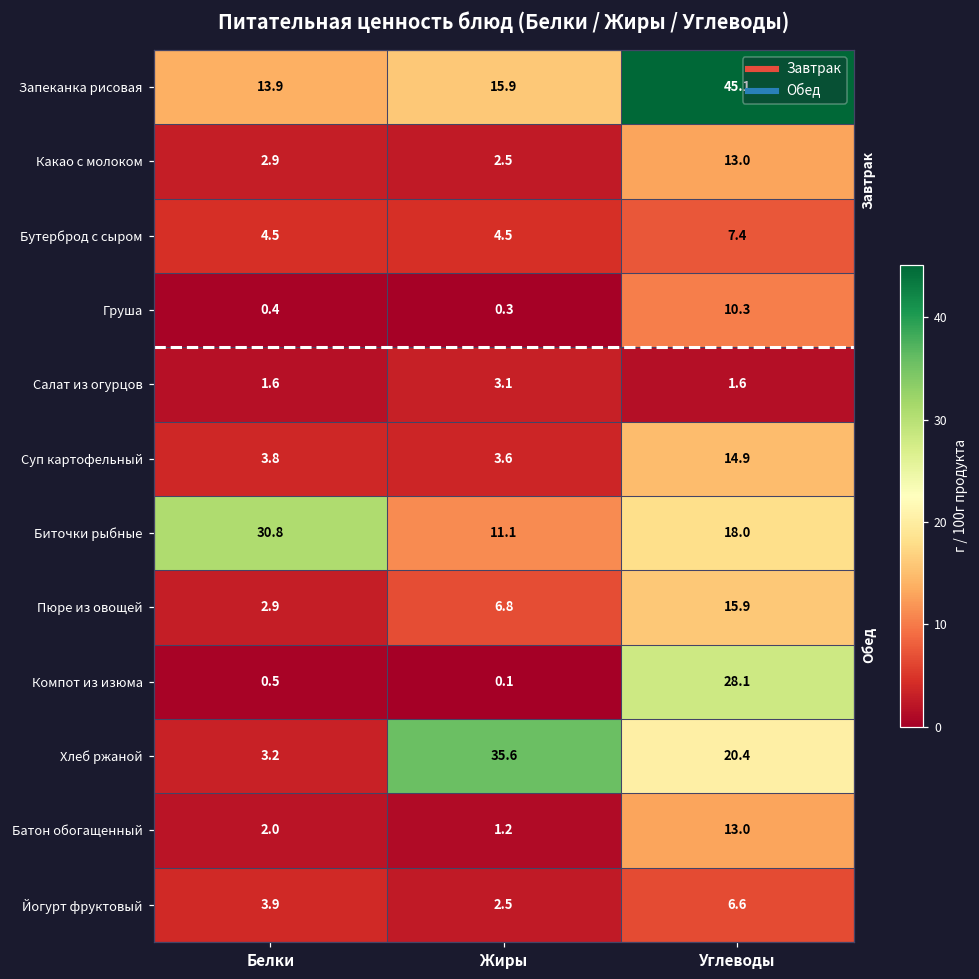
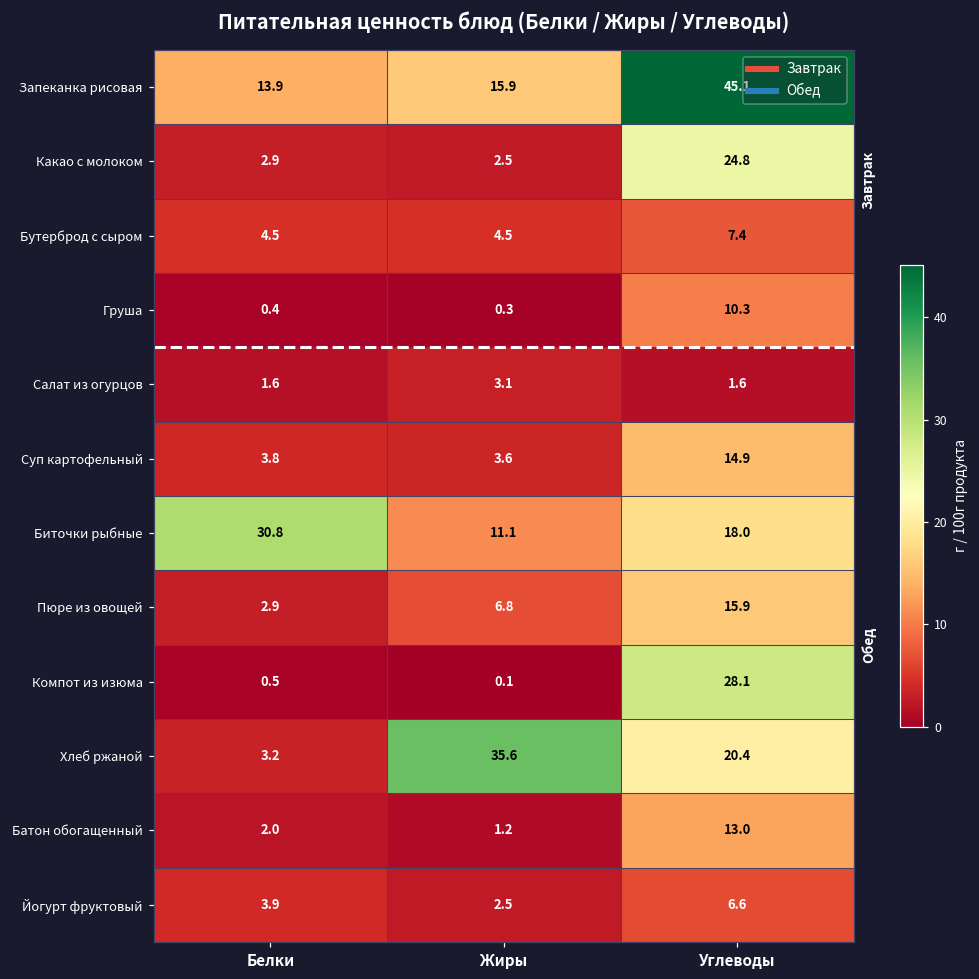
  {
    "Запеканка рисовая": {
      "Белки": 13.9,
      "Жиры": 15.9
    },
    "Какао с молоком": {
      "Белки": 2.9,
      "Жиры": 2.5,
-     "Углеводы": 13.0
+     "Углеводы": 24.8
    },
    "Бутерброд с сыром": {
      "Белки": 4.5,
      "Жиры": 4.5,
      "Углеводы": 7.4
    },
    "Груша": {
      "Белки": 0.4,
      "Жиры": 0.3,
      "Углеводы": 10.3
    },
    "Салат из огурцов": {
      "Белки": 1.6,
      "Жиры": 3.1,
      "Углеводы": 1.6
    },
    "Суп картофельный": {
      "Белки": 3.8,
      "Жиры": 3.6,
      "Углеводы": 14.9
    },
    "Биточки рыбные": {
      "Белки": 30.8,
      "Жиры": 11.1,
      "Углеводы": 18.0
    },
    "Пюре из овощей": {
      "Белки": 2.9,
      "Жиры": 6.8,
      "Углеводы": 15.9
    },
    "Компот из изюма": {
      "Белки": 0.5,
      "Жиры": 0.1,
      "Углеводы": 28.1
    },
    "Хлеб ржаной": {
      "Белки": 3.2,
      "Жиры": 35.6,
      "Углеводы": 20.4
    },
    "Батон обогащенный": {
      "Белки": 2.0,
      "Жиры": 1.2,
      "Углеводы": 13.0
    },
    "Йогурт фруктовый": {
      "Белки": 3.9,
      "Жиры": 2.5,
      "Углеводы": 6.6
    }
  }
